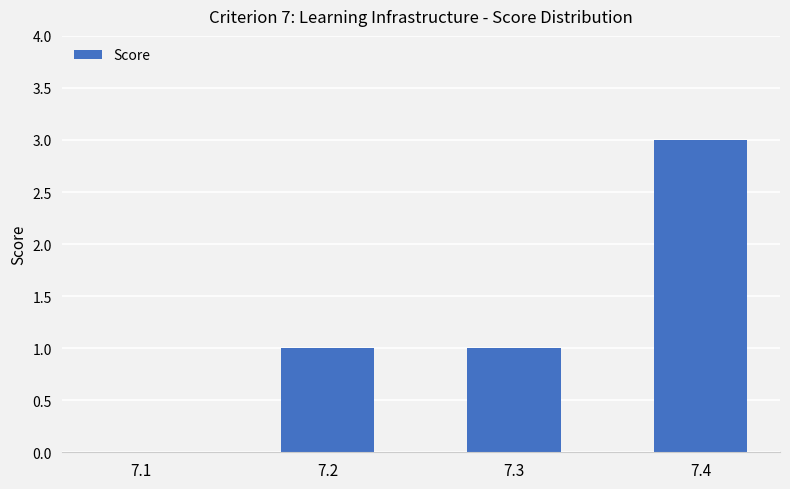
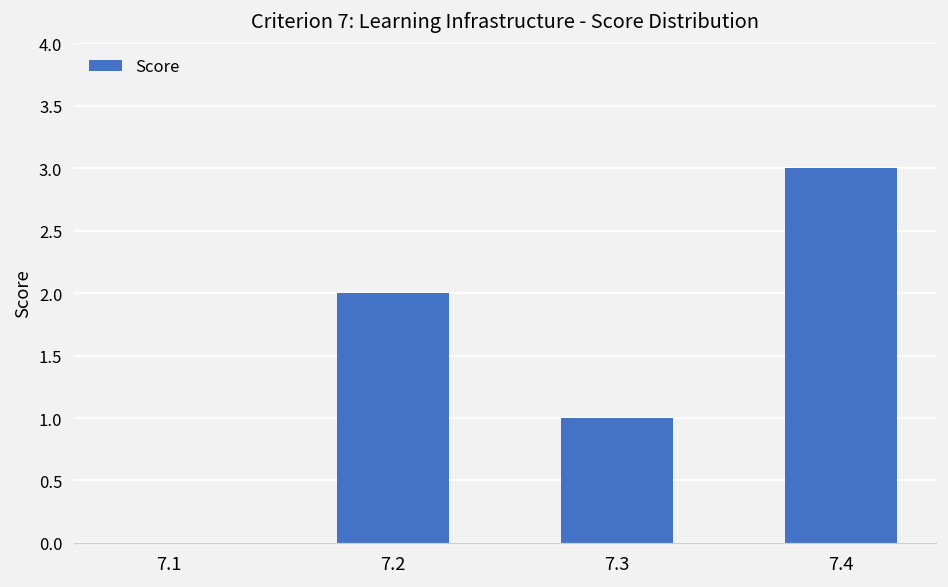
  {
    "7.1": 0,
-   "7.2": 1,
+   "7.2": 2,
    "7.3": 1,
    "7.4": 3
  }
